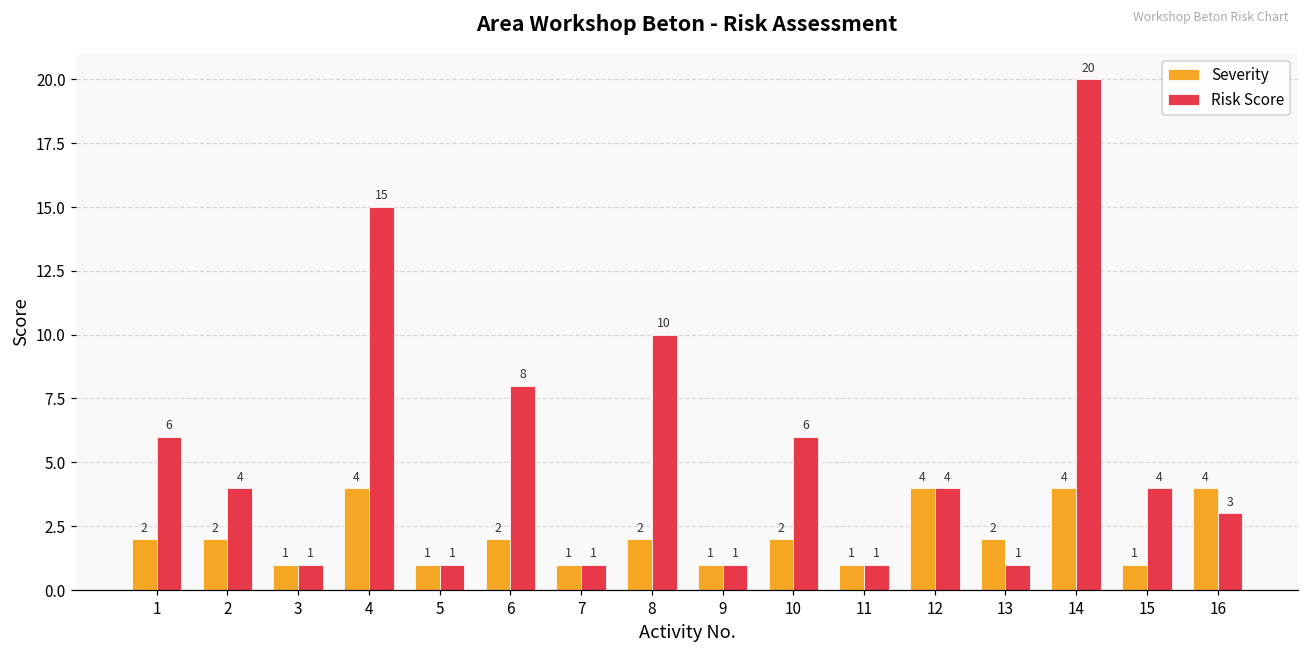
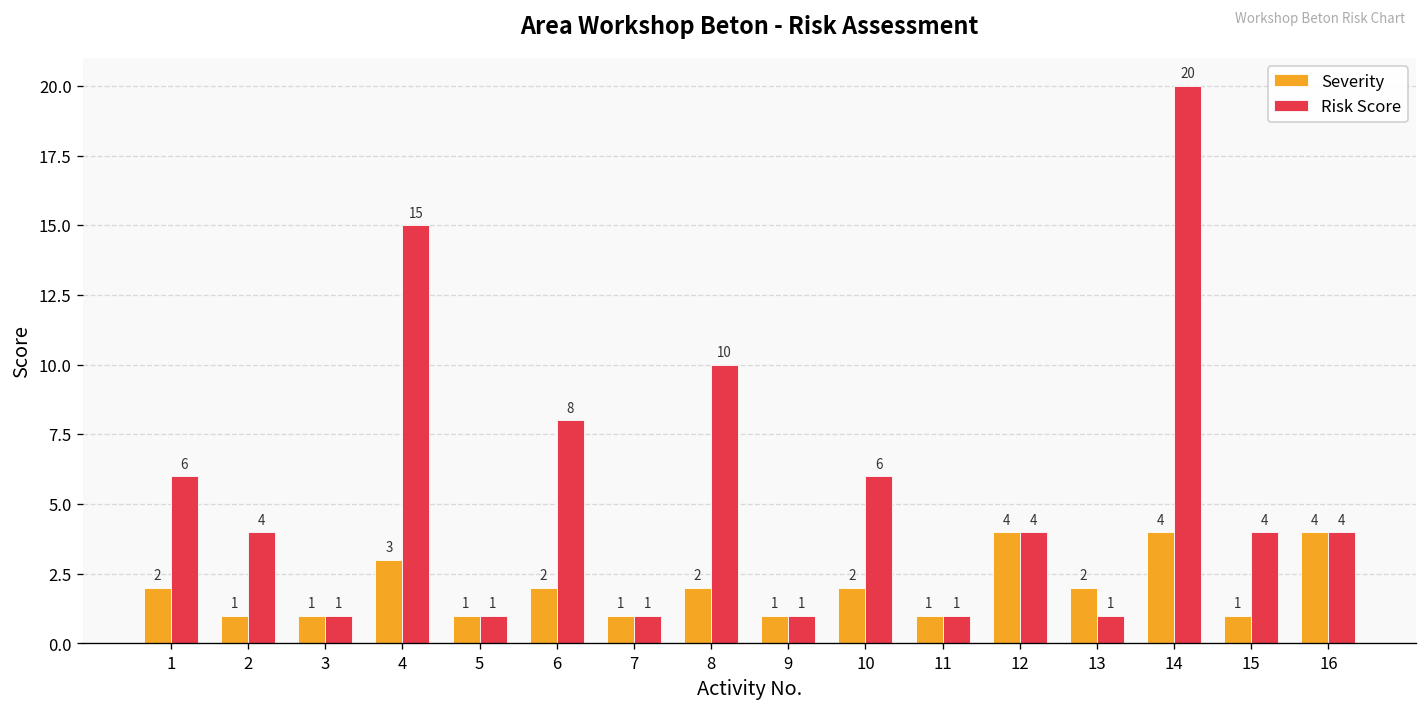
  {
    "Severity": {
      "1": 2,
-     "2": 2,
+     "2": 1,
      "3": 1,
-     "4": 4,
+     "4": 3,
      "5": 1,
      "6": 2,
      "7": 1,
      "8": 2,
      "9": 1,
      "10": 2,
      "11": 1,
      "12": 4,
      "13": 2,
      "14": 4,
      "15": 1,
      "16": 4
    },
    "Risk Score": {
      "1": 6,
      "2": 4,
      "3": 1,
      "4": 15,
      "5": 1,
      "6": 8,
      "7": 1,
      "8": 10,
      "9": 1,
      "10": 6,
      "11": 1,
      "12": 4,
      "13": 1,
      "14": 20,
      "15": 4,
-     "16": 3
+     "16": 4
    }
  }
